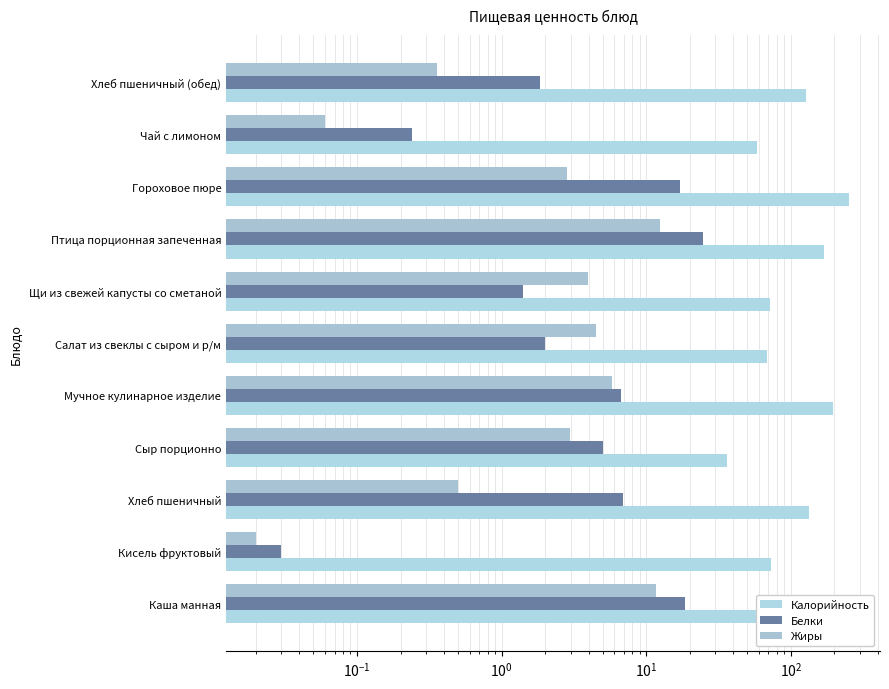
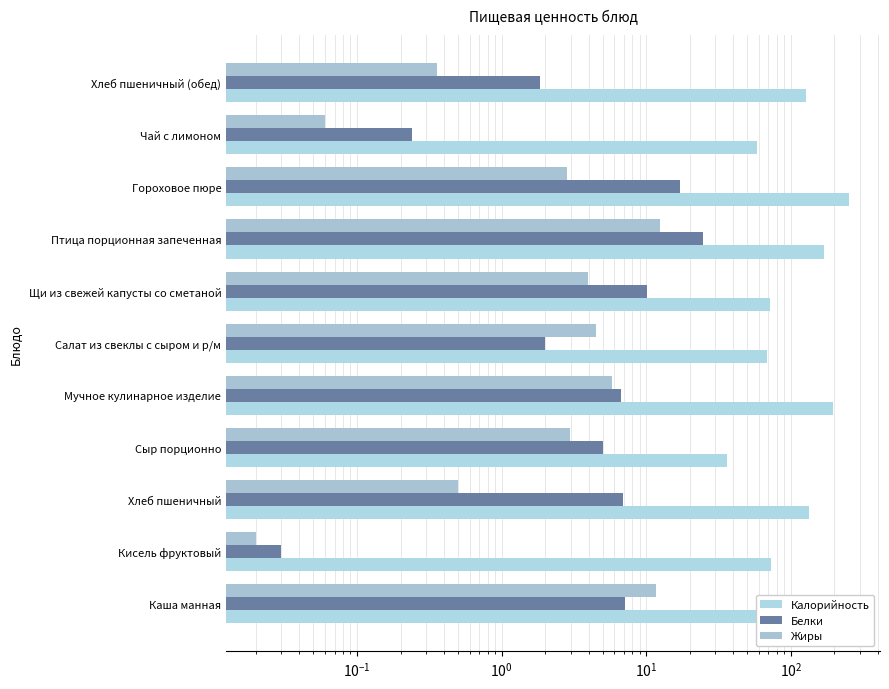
  {
    "Белки": {
      "Хлеб пшеничный (обед)": 1.9,
      "Чай с лимоном": 0.24,
      "Гороховое пюре": 17,
      "Птица порционная запеченная": 25,
-     "Щи из свежей капусты со сметаной": 1.4,
+     "Щи из свежей капусты со сметаной": 10,
      "Салат из свеклы с сыром и р/м": 2.0,
      "Мучное кулинарное изделие": 7,
      "Сыр порционно": 5.0,
      "Хлеб пшеничный": 7,
      "Кисель фруктовый": 0.030,
-     "Каша манная": 18
+     "Каша манная": 7
    }
  }
